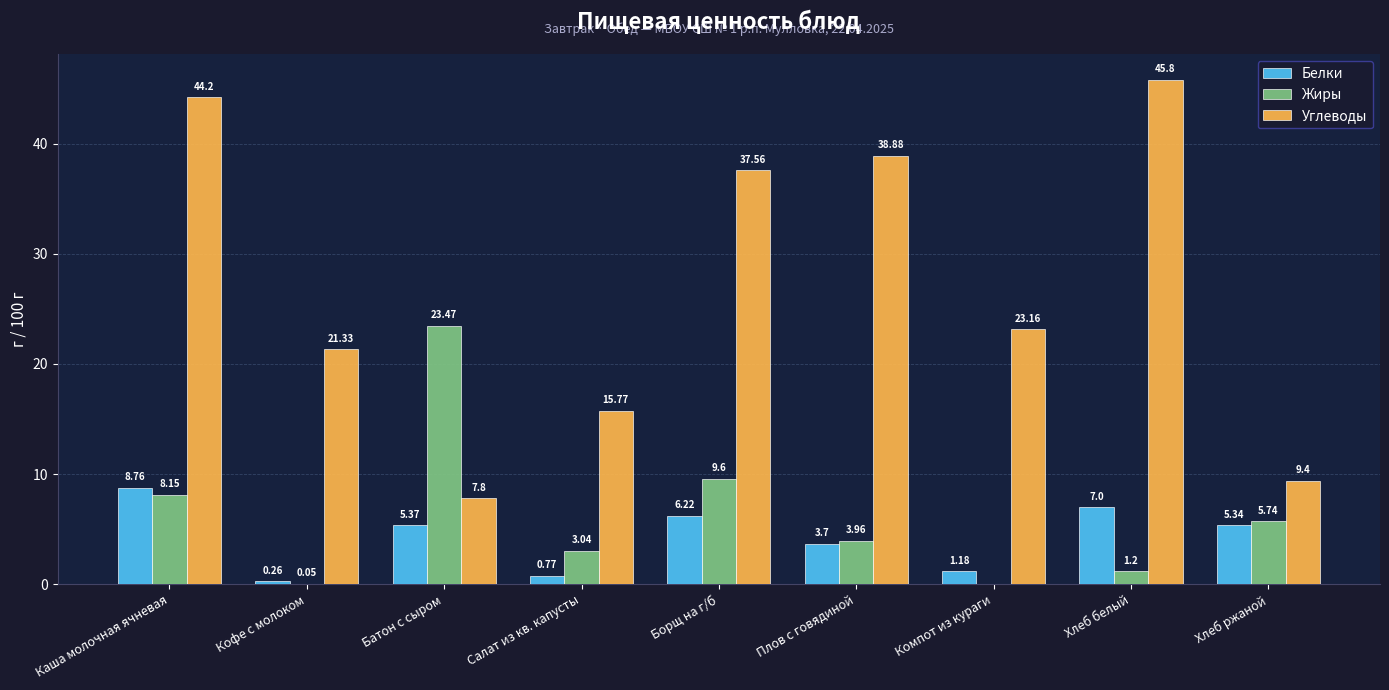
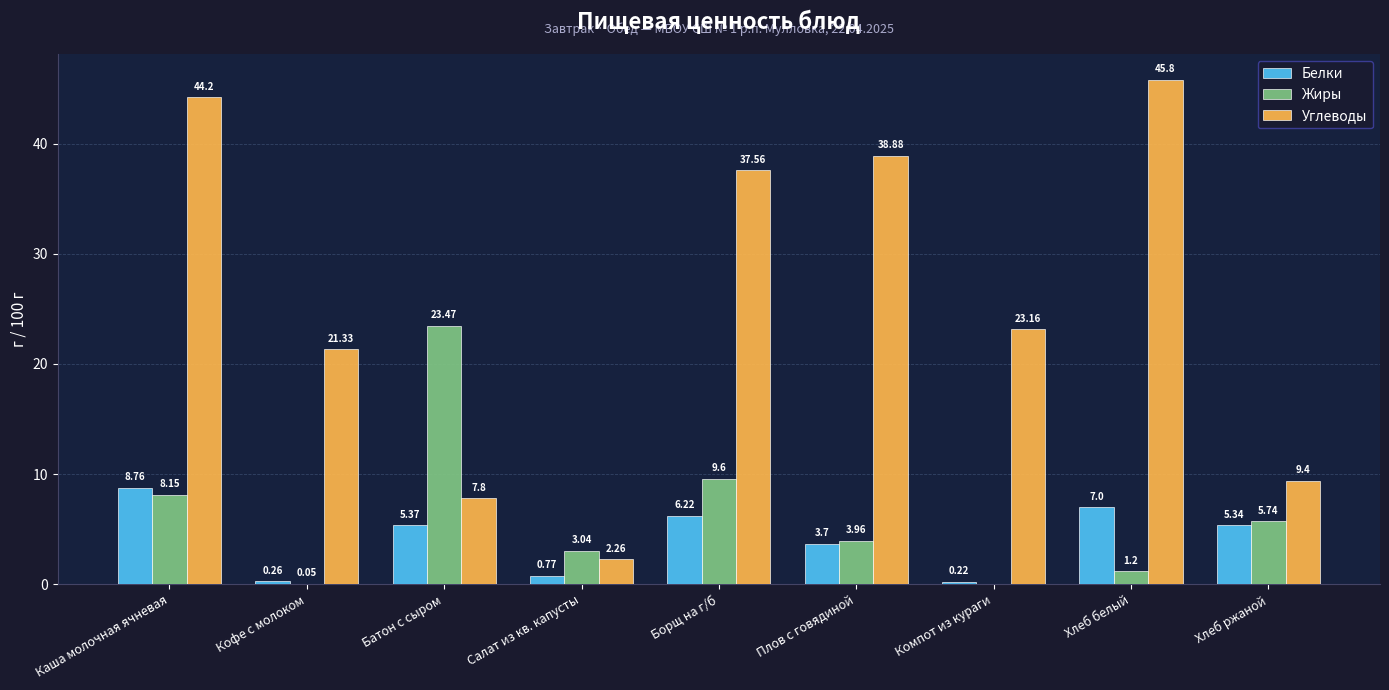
  {
    "Белки": {
      "Каша молочная ячневая": 8.76,
      "Кофе с молоком": 0.26,
      "Батон с сыром": 5.37,
      "Салат из кв. капусты": 0.77,
      "Борщ на г/б": 6.22,
      "Плов с говядиной": 3.7,
-     "Компот из кураги": 1.18,
+     "Компот из кураги": 0.22,
      "Хлеб белый": 7.0,
      "Хлеб ржаной": 5.34
    },
    "Жиры": {
      "Каша молочная ячневая": 8.15,
      "Кофе с молоком": 0.05,
      "Батон с сыром": 23.47,
      "Салат из кв. капусты": 3.04,
      "Борщ на г/б": 9.6,
      "Плов с говядиной": 3.96,
      "Хлеб белый": 1.2,
      "Хлеб ржаной": 5.74
    },
    "Углеводы": {
      "Каша молочная ячневая": 44.2,
      "Кофе с молоком": 21.33,
      "Батон с сыром": 7.8,
-     "Салат из кв. капусты": 15.77,
+     "Салат из кв. капусты": 2.26,
      "Борщ на г/б": 37.56,
      "Плов с говядиной": 38.88,
      "Компот из кураги": 23.16,
      "Хлеб белый": 45.8,
      "Хлеб ржаной": 9.4
    }
  }
